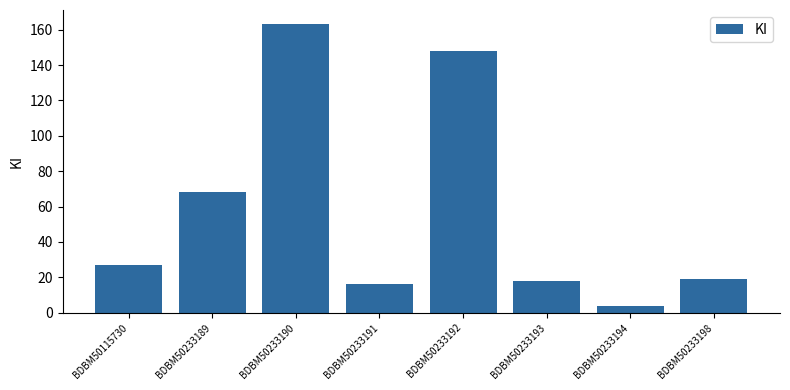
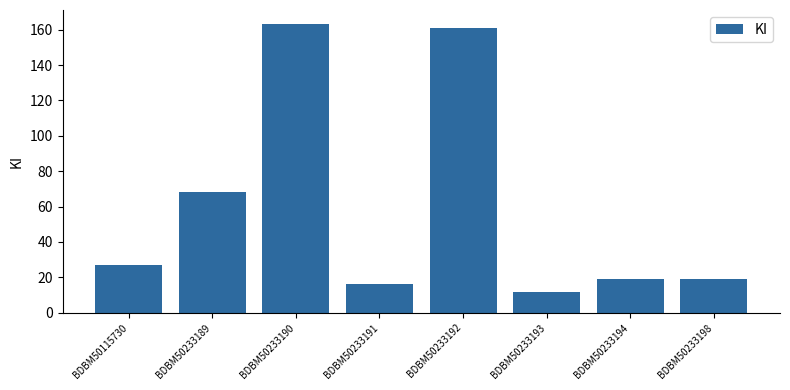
  {
    "BDBM50115730": 27,
    "BDBM50233189": 68,
    "BDBM50233190": 163,
    "BDBM50233191": 16,
-   "BDBM50233192": 148,
-   "BDBM50233193": 18,
-   "BDBM50233194": 4,
+   "BDBM50233192": 161,
+   "BDBM50233193": 12,
+   "BDBM50233194": 19,
    "BDBM50233198": 19
  }
